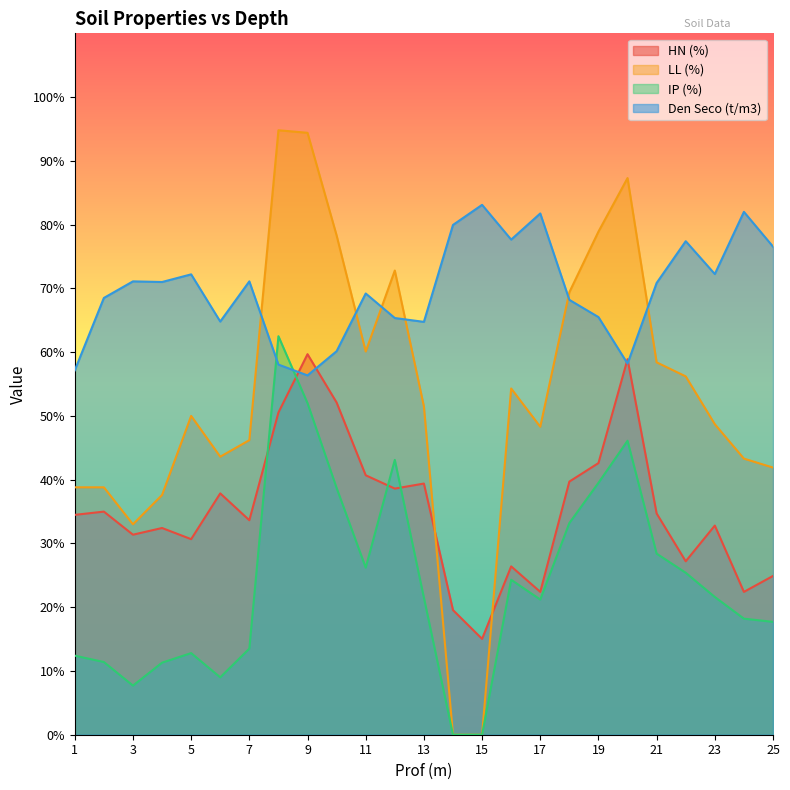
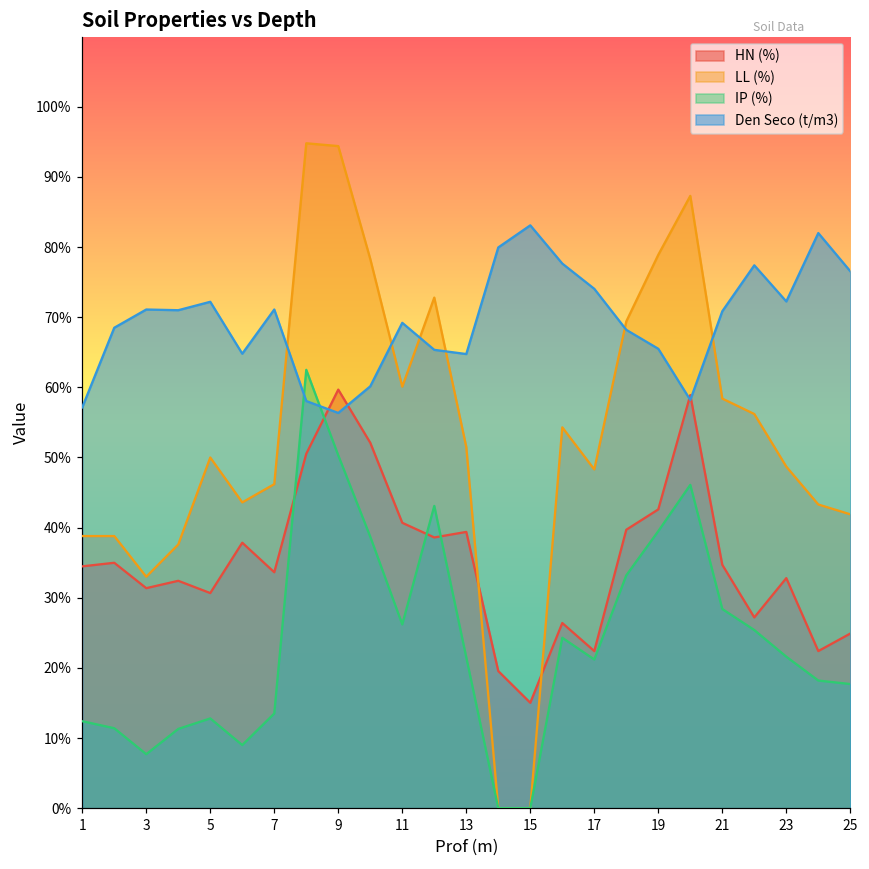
  {
    "HN (%)": {
      "1": "34%",
      "3": "31%",
      "5": "31%",
      "7": "34%",
      "9": "60%",
      "11": "41%",
      "13": "39%",
      "15": "15%",
      "17": "22%",
      "19": "43%",
      "21": "35%",
      "23": "33%",
      "25": "25%"
    },
    "LL (%)": {
      "1": "39%",
      "3": "33%",
      "5": "50%",
      "7": "46%",
      "9": "94%",
      "11": "60%",
      "13": "52%",
      "17": "48%",
      "19": "79%",
      "21": "58%",
      "23": "49%",
      "25": "42%"
    },
    "IP (%)": {
      "1": "12%",
      "3": "8%",
      "5": "13%",
      "7": "14%",
-     "9": "52%",
+     "9": "50%",
      "11": "26%",
      "13": "22%",
      "17": "21%",
      "19": "40%",
      "21": "28%",
      "23": "22%",
      "25": "18%"
    },
    "Den Seco (t/m3)": {
      "1": "57%",
      "3": "71%",
      "5": "72%",
      "7": "71%",
      "9": "56%",
      "11": "69%",
      "13": "65%",
      "15": "83%",
-     "17": "82%",
+     "17": "74%",
      "19": "66%",
      "21": "71%",
      "23": "72%",
      "25": "77%"
    }
  }
